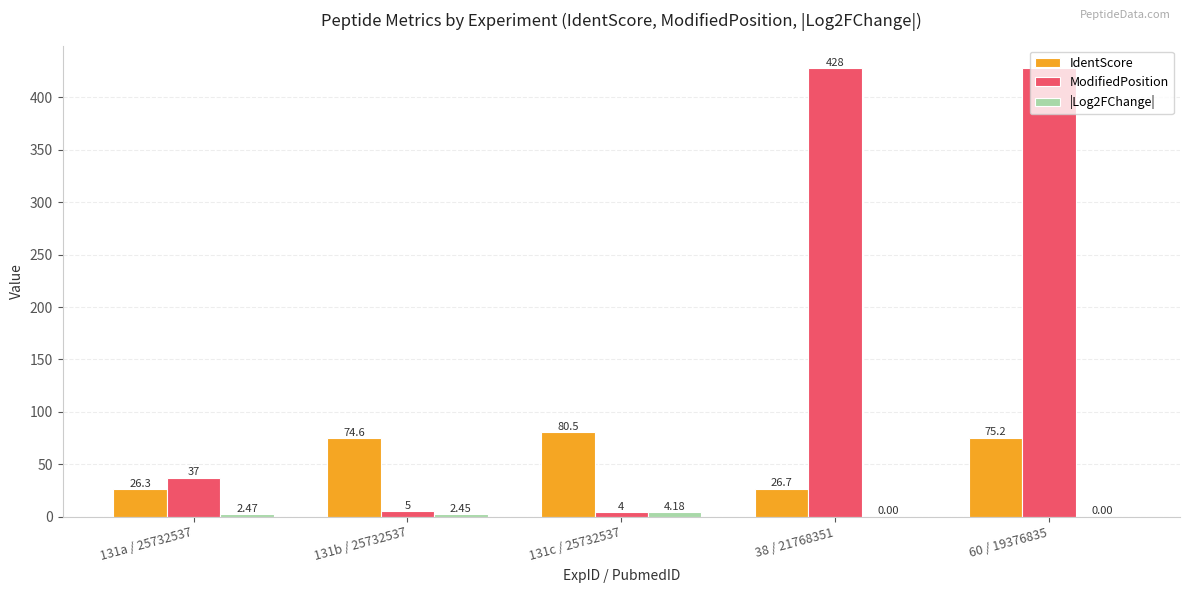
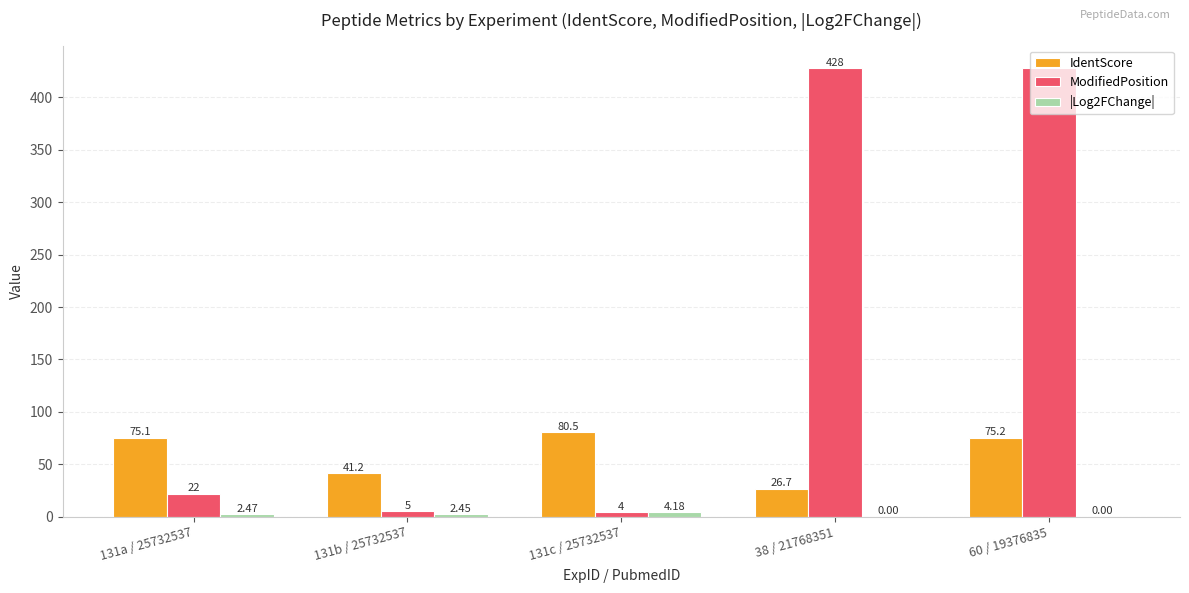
  {
    "IdentScore": {
-     "131a / 25732537": 26.3,
-     "131b / 25732537": 74.6,
+     "131a / 25732537": 75.1,
+     "131b / 25732537": 41.2,
      "131c / 25732537": 80.5,
      "38 / 21768351": 26.7,
      "60 / 19376835": 75.2
    },
    "ModifiedPosition": {
-     "131a / 25732537": 37,
+     "131a / 25732537": 22,
      "131b / 25732537": 5,
      "131c / 25732537": 4,
      "38 / 21768351": 428
    },
    "|Log2FChange|": {
      "131a / 25732537": 2.47,
      "131b / 25732537": 2.45,
      "131c / 25732537": 4.18,
      "38 / 21768351": 0.00,
      "60 / 19376835": 0.00
    }
  }
